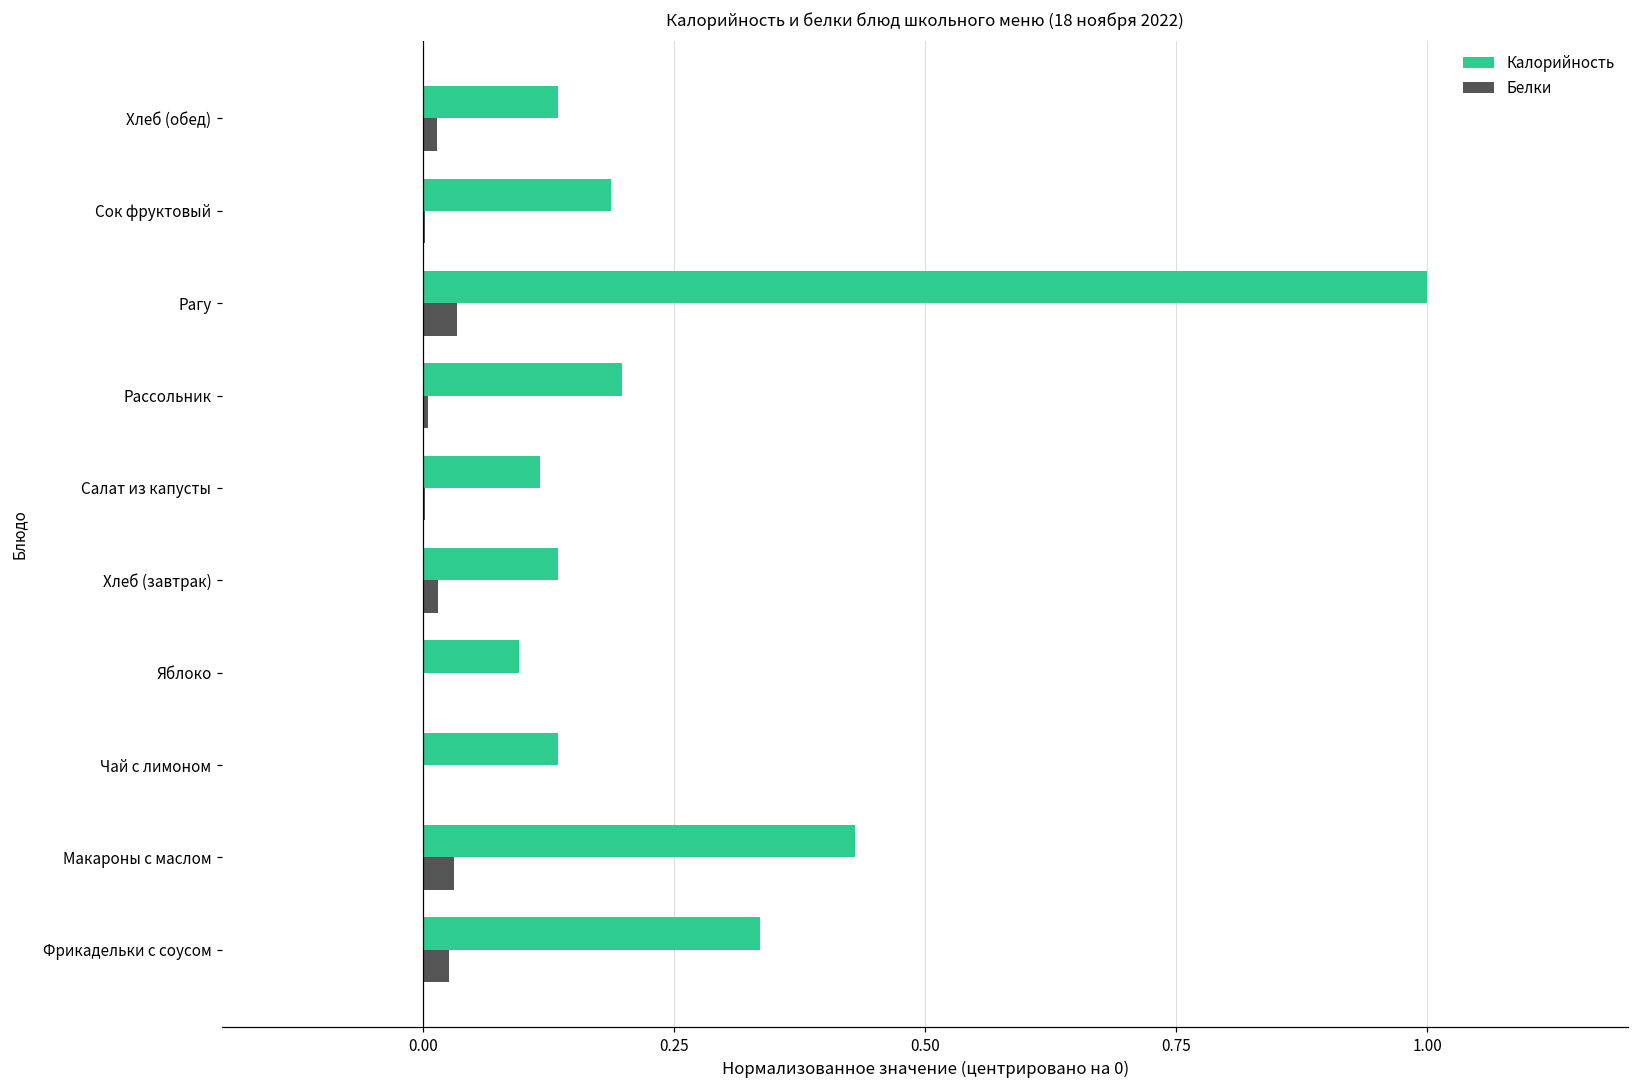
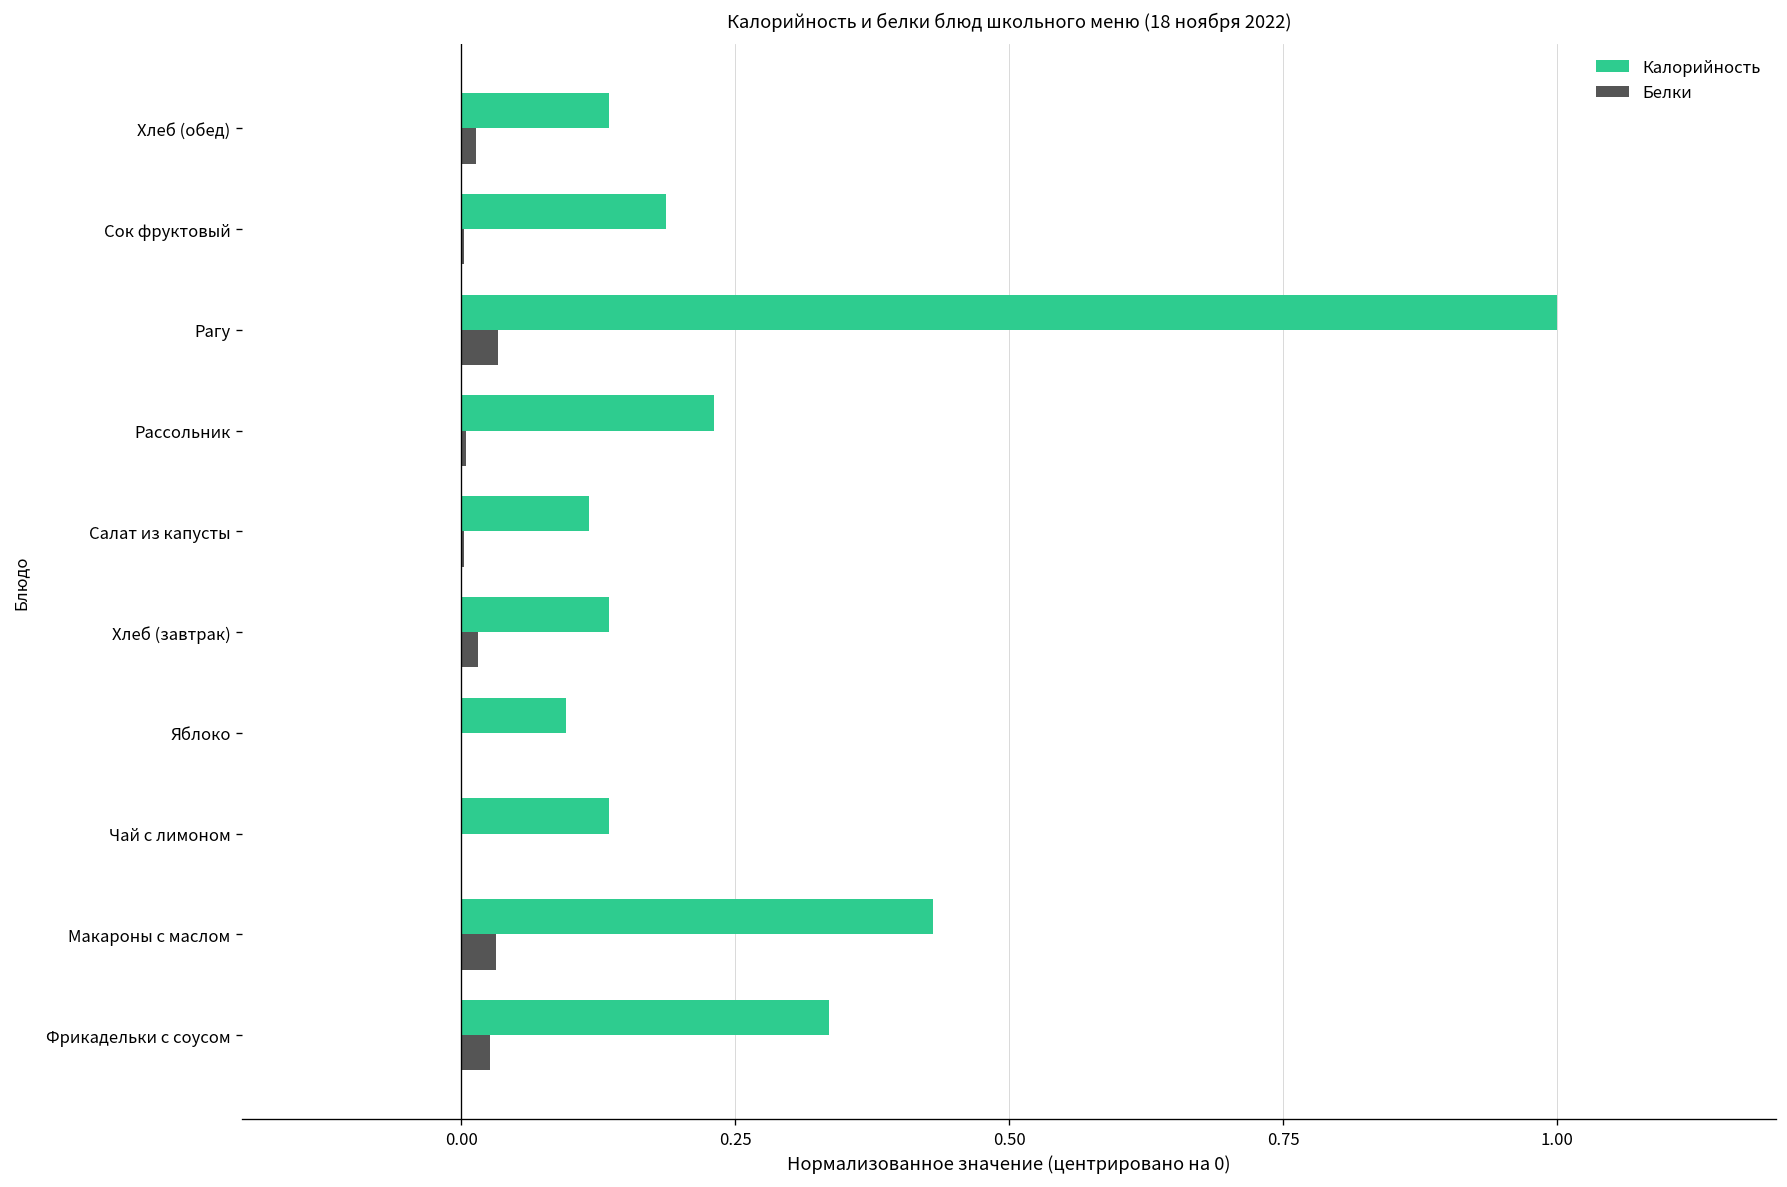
  {
    "Калорийность": {
      "Хлеб (обед)": 0.13,
      "Сок фруктовый": 0.19,
      "Рагу": 1.00,
-     "Рассольник": 0.20,
+     "Рассольник": 0.23,
      "Салат из капусты": 0.12,
      "Хлеб (завтрак)": 0.13,
      "Яблоко": 0.10,
      "Чай с лимоном": 0.13,
      "Макароны с маслом": 0.43,
      "Фрикадельки с соусом": 0.34
    },
    "Белки": {
      "Хлеб (обед)": 0.01,
      "Рагу": 0.03,
      "Рассольник": 0.00,
      "Хлеб (завтрак)": 0.02,
      "Макароны с маслом": 0.03,
      "Фрикадельки с соусом": 0.03
    }
  }
